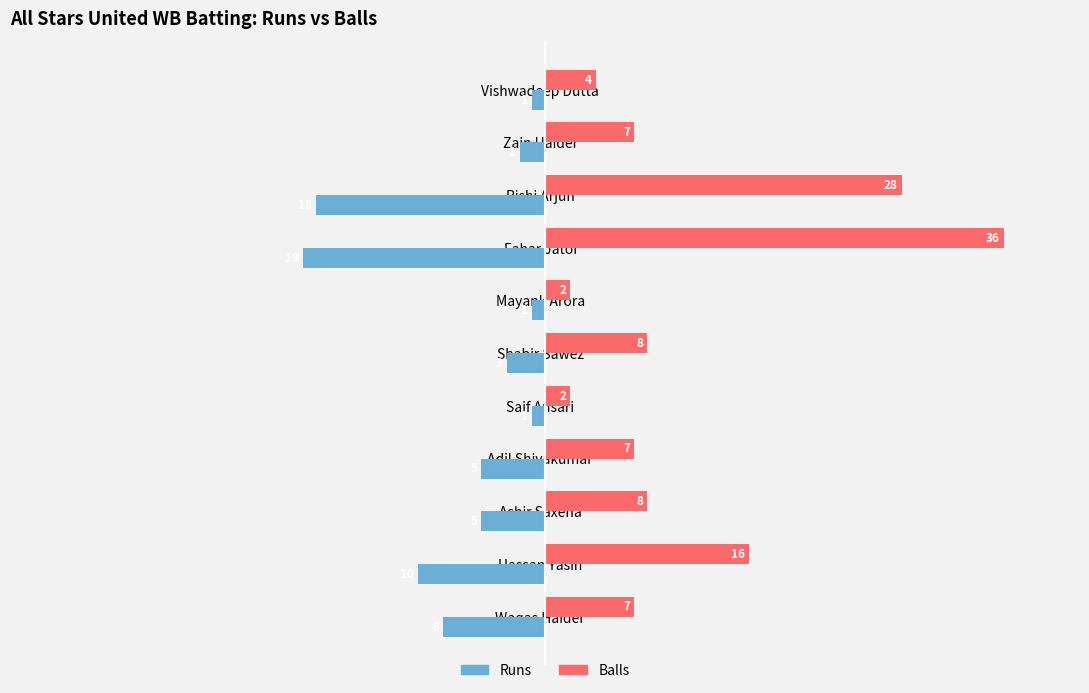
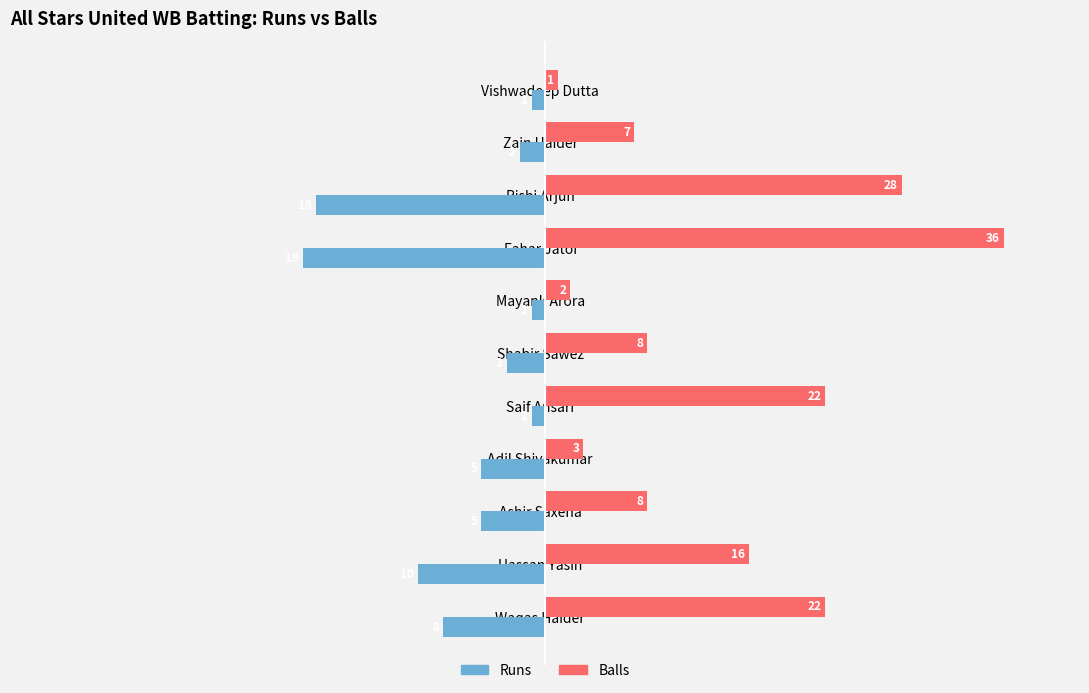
  {
    "Balls": {
-     "Vishwadeep Dutta": 4,
+     "Vishwadeep Dutta": 1,
      "Zain Haider": 7,
      "Rishi Arjun": 28,
      "Fahar Jatoi": 36,
      "Mayank Arora": 2,
      "Shabir Sawez": 8,
-     "Saif Ansari": 2,
-     "Adil Shivakumar": 7,
+     "Saif Ansari": 22,
+     "Adil Shivakumar": 3,
      "Ashir Saxena": 8,
      "Hassan Yasin": 16,
-     "Waqas Haider": 7
+     "Waqas Haider": 22
    }
  }
